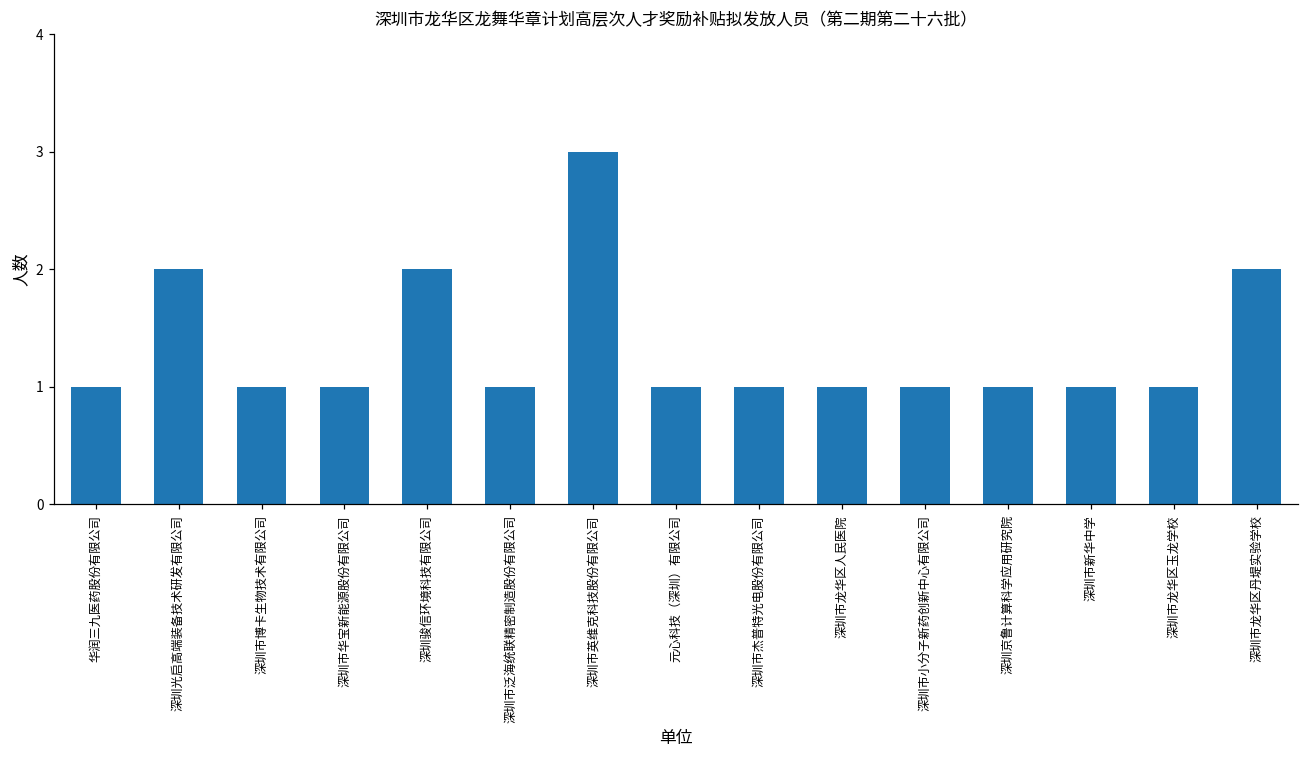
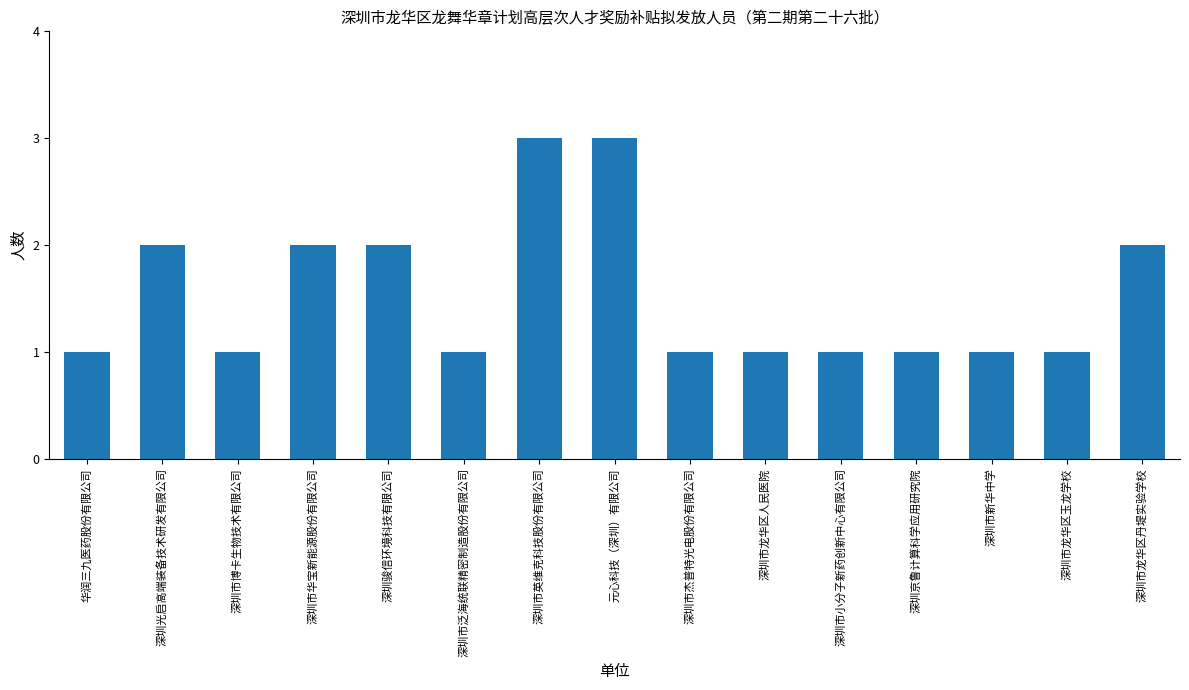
  {
    "华润三九医药股份有限公司": 1,
    "深圳光启高端装备技术研发有限公司": 2,
    "深圳市博卡生物技术有限公司": 1,
-   "深圳市华宝新能源股份有限公司": 1,
+   "深圳市华宝新能源股份有限公司": 2,
    "深圳骏信环境科技有限公司": 2,
    "深圳市泛海统联精密制造股份有限公司": 1,
    "深圳市英维克科技股份有限公司": 3,
-   "元心科技（深圳）有限公司": 1,
+   "元心科技（深圳）有限公司": 3,
    "深圳市杰普特光电股份有限公司": 1,
    "深圳市龙华区人民医院": 1,
    "深圳市小分子新药创新中心有限公司": 1,
    "深圳京鲁计算科学应用研究院": 1,
    "深圳市新华中学": 1,
    "深圳市龙华区玉龙学校": 1,
    "深圳市龙华区丹堤实验学校": 2
  }
